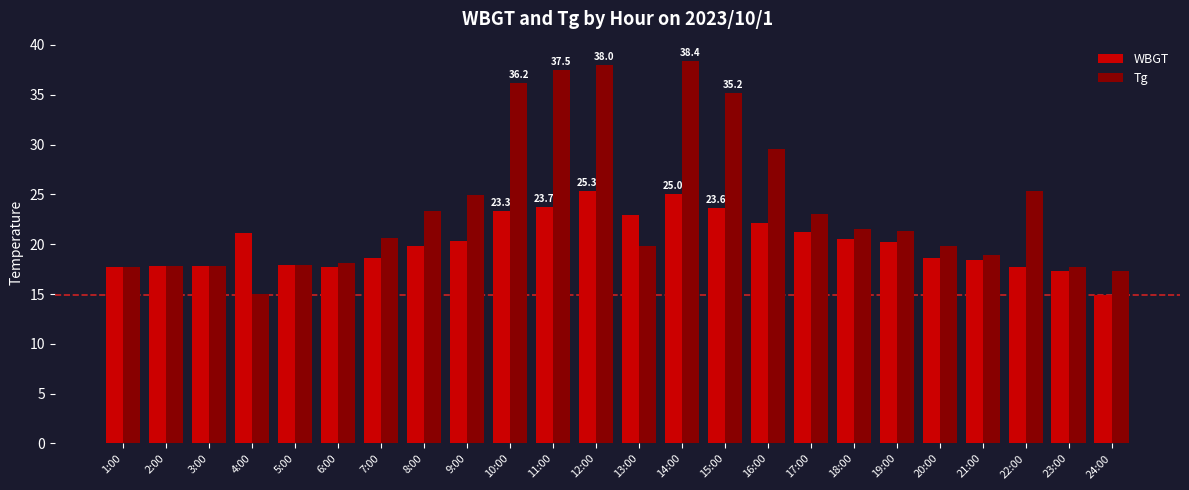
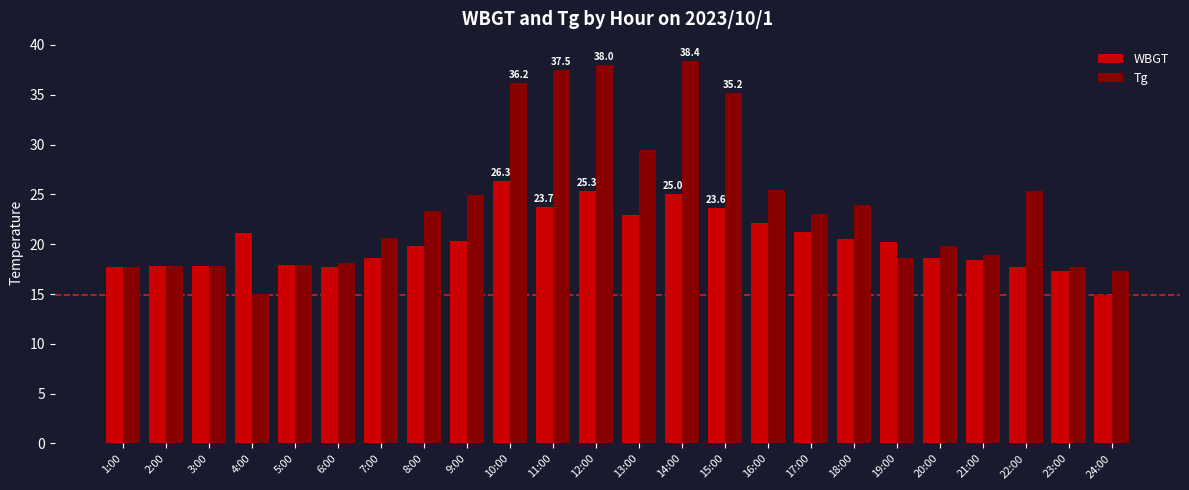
  {
    "WBGT": {
-     "10:00": 23.3,
+     "10:00": 26.3,
      "11:00": 23.7,
      "12:00": 25.3,
      "14:00": 25.0,
      "15:00": 23.6
    },
    "Tg": {
      "1:00": 18,
      "2:00": 18,
      "3:00": 18,
      "4:00": 15,
      "5:00": 18,
      "6:00": 18,
      "7:00": 21,
      "8:00": 23,
      "9:00": 25,
-     "13:00": 20,
-     "16:00": 30,
+     "13:00": 29,
+     "16:00": 25,
      "17:00": 23,
-     "18:00": 22,
-     "19:00": 21,
+     "18:00": 24,
+     "19:00": 19,
      "20:00": 20,
      "21:00": 19,
      "22:00": 25,
      "23:00": 18,
      "24:00": 17
    }
  }
